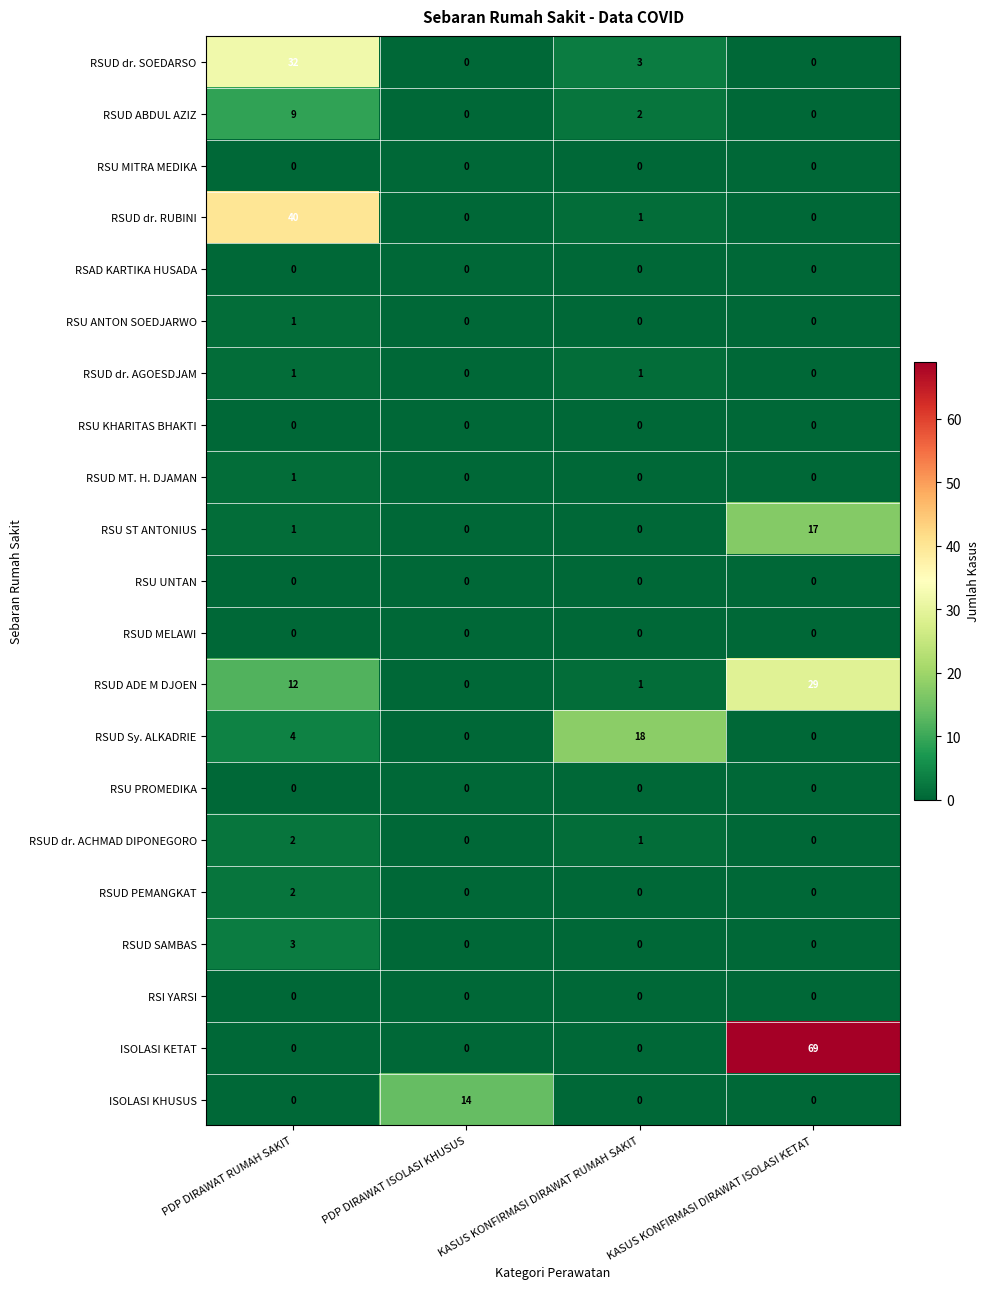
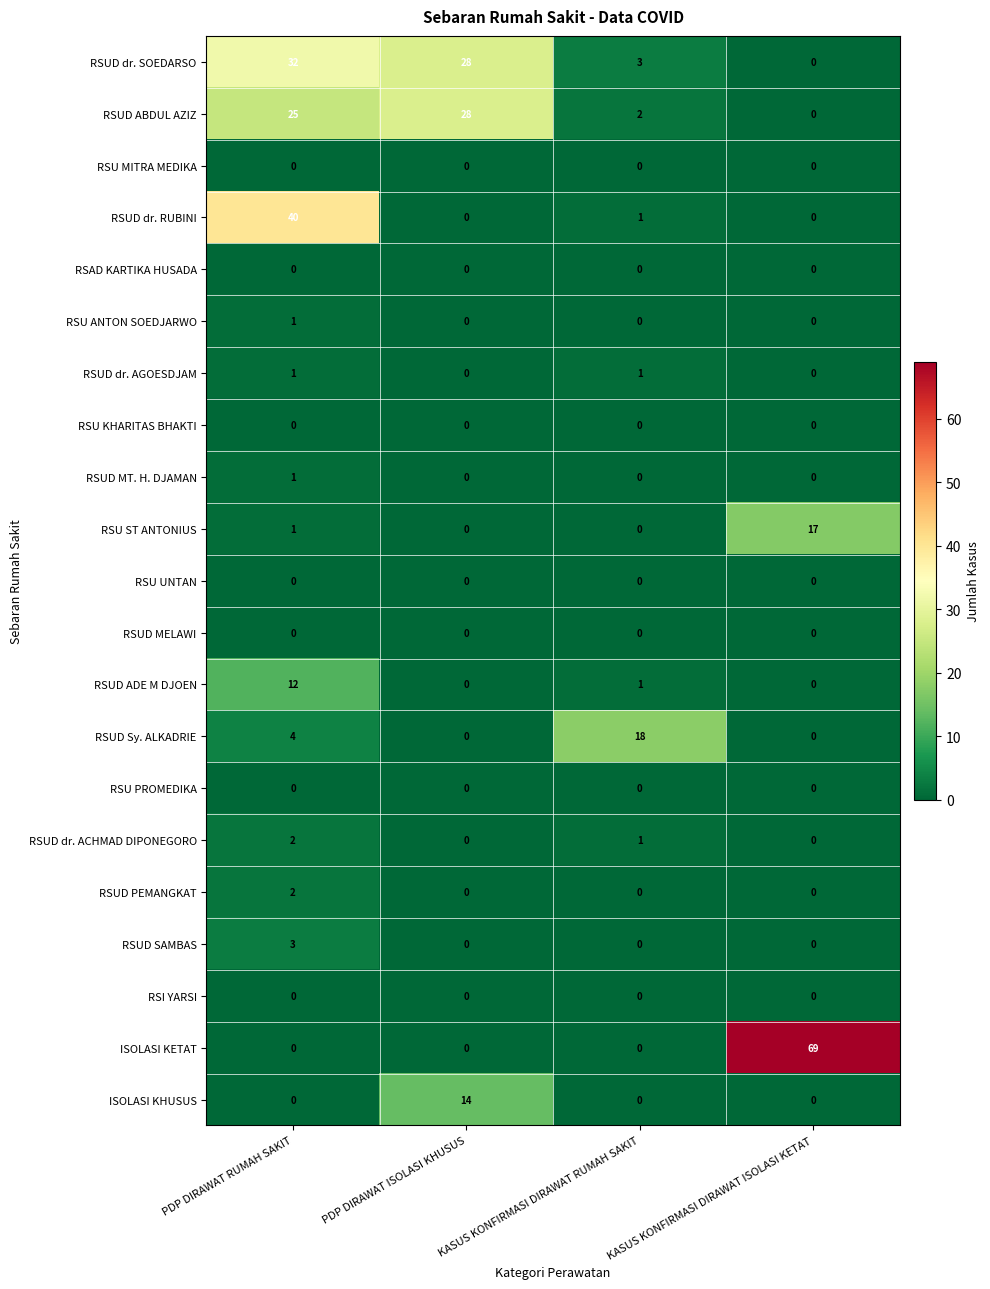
  {
    "RSUD dr. SOEDARSO": {
      "PDP DIRAWAT RUMAH SAKIT": 32,
-     "PDP DIRAWAT ISOLASI KHUSUS": 0,
+     "PDP DIRAWAT ISOLASI KHUSUS": 28,
      "KASUS KONFIRMASI DIRAWAT RUMAH SAKIT": 3,
      "KASUS KONFIRMASI DIRAWAT ISOLASI KETAT": 0
    },
    "RSUD ABDUL AZIZ": {
-     "PDP DIRAWAT RUMAH SAKIT": 9,
-     "PDP DIRAWAT ISOLASI KHUSUS": 0,
+     "PDP DIRAWAT RUMAH SAKIT": 25,
+     "PDP DIRAWAT ISOLASI KHUSUS": 28,
      "KASUS KONFIRMASI DIRAWAT RUMAH SAKIT": 2,
      "KASUS KONFIRMASI DIRAWAT ISOLASI KETAT": 0
    },
    "RSU MITRA MEDIKA": {
      "PDP DIRAWAT RUMAH SAKIT": 0,
      "PDP DIRAWAT ISOLASI KHUSUS": 0,
      "KASUS KONFIRMASI DIRAWAT RUMAH SAKIT": 0,
      "KASUS KONFIRMASI DIRAWAT ISOLASI KETAT": 0
    },
    "RSUD dr. RUBINI": {
      "PDP DIRAWAT RUMAH SAKIT": 40,
      "PDP DIRAWAT ISOLASI KHUSUS": 0,
      "KASUS KONFIRMASI DIRAWAT RUMAH SAKIT": 1,
      "KASUS KONFIRMASI DIRAWAT ISOLASI KETAT": 0
    },
    "RSAD KARTIKA HUSADA": {
      "PDP DIRAWAT RUMAH SAKIT": 0,
      "PDP DIRAWAT ISOLASI KHUSUS": 0,
      "KASUS KONFIRMASI DIRAWAT RUMAH SAKIT": 0,
      "KASUS KONFIRMASI DIRAWAT ISOLASI KETAT": 0
    },
    "RSU ANTON SOEDJARWO": {
      "PDP DIRAWAT RUMAH SAKIT": 1,
      "PDP DIRAWAT ISOLASI KHUSUS": 0,
      "KASUS KONFIRMASI DIRAWAT RUMAH SAKIT": 0,
      "KASUS KONFIRMASI DIRAWAT ISOLASI KETAT": 0
    },
    "RSUD dr. AGOESDJAM": {
      "PDP DIRAWAT RUMAH SAKIT": 1,
      "PDP DIRAWAT ISOLASI KHUSUS": 0,
      "KASUS KONFIRMASI DIRAWAT RUMAH SAKIT": 1,
      "KASUS KONFIRMASI DIRAWAT ISOLASI KETAT": 0
    },
    "RSU KHARITAS BHAKTI": {
      "PDP DIRAWAT RUMAH SAKIT": 0,
      "PDP DIRAWAT ISOLASI KHUSUS": 0,
      "KASUS KONFIRMASI DIRAWAT RUMAH SAKIT": 0,
      "KASUS KONFIRMASI DIRAWAT ISOLASI KETAT": 0
    },
    "RSUD MT. H. DJAMAN": {
      "PDP DIRAWAT RUMAH SAKIT": 1,
      "PDP DIRAWAT ISOLASI KHUSUS": 0,
      "KASUS KONFIRMASI DIRAWAT RUMAH SAKIT": 0,
      "KASUS KONFIRMASI DIRAWAT ISOLASI KETAT": 0
    },
    "RSU ST ANTONIUS": {
      "PDP DIRAWAT RUMAH SAKIT": 1,
      "PDP DIRAWAT ISOLASI KHUSUS": 0,
      "KASUS KONFIRMASI DIRAWAT RUMAH SAKIT": 0,
      "KASUS KONFIRMASI DIRAWAT ISOLASI KETAT": 17
    },
    "RSU UNTAN": {
      "PDP DIRAWAT RUMAH SAKIT": 0,
      "PDP DIRAWAT ISOLASI KHUSUS": 0,
      "KASUS KONFIRMASI DIRAWAT RUMAH SAKIT": 0,
      "KASUS KONFIRMASI DIRAWAT ISOLASI KETAT": 0
    },
    "RSUD MELAWI": {
      "PDP DIRAWAT RUMAH SAKIT": 0,
      "PDP DIRAWAT ISOLASI KHUSUS": 0,
      "KASUS KONFIRMASI DIRAWAT RUMAH SAKIT": 0,
      "KASUS KONFIRMASI DIRAWAT ISOLASI KETAT": 0
    },
    "RSUD ADE M DJOEN": {
      "PDP DIRAWAT RUMAH SAKIT": 12,
      "PDP DIRAWAT ISOLASI KHUSUS": 0,
      "KASUS KONFIRMASI DIRAWAT RUMAH SAKIT": 1,
-     "KASUS KONFIRMASI DIRAWAT ISOLASI KETAT": 29
+     "KASUS KONFIRMASI DIRAWAT ISOLASI KETAT": 0
    },
    "RSUD Sy. ALKADRIE": {
      "PDP DIRAWAT RUMAH SAKIT": 4,
      "PDP DIRAWAT ISOLASI KHUSUS": 0,
      "KASUS KONFIRMASI DIRAWAT RUMAH SAKIT": 18,
      "KASUS KONFIRMASI DIRAWAT ISOLASI KETAT": 0
    },
    "RSU PROMEDIKA": {
      "PDP DIRAWAT RUMAH SAKIT": 0,
      "PDP DIRAWAT ISOLASI KHUSUS": 0,
      "KASUS KONFIRMASI DIRAWAT RUMAH SAKIT": 0,
      "KASUS KONFIRMASI DIRAWAT ISOLASI KETAT": 0
    },
    "RSUD dr. ACHMAD DIPONEGORO": {
      "PDP DIRAWAT RUMAH SAKIT": 2,
      "PDP DIRAWAT ISOLASI KHUSUS": 0,
      "KASUS KONFIRMASI DIRAWAT RUMAH SAKIT": 1,
      "KASUS KONFIRMASI DIRAWAT ISOLASI KETAT": 0
    },
    "RSUD PEMANGKAT": {
      "PDP DIRAWAT RUMAH SAKIT": 2,
      "PDP DIRAWAT ISOLASI KHUSUS": 0,
      "KASUS KONFIRMASI DIRAWAT RUMAH SAKIT": 0,
      "KASUS KONFIRMASI DIRAWAT ISOLASI KETAT": 0
    },
    "RSUD SAMBAS": {
      "PDP DIRAWAT RUMAH SAKIT": 3,
      "PDP DIRAWAT ISOLASI KHUSUS": 0,
      "KASUS KONFIRMASI DIRAWAT RUMAH SAKIT": 0,
      "KASUS KONFIRMASI DIRAWAT ISOLASI KETAT": 0
    },
    "RSI YARSI": {
      "PDP DIRAWAT RUMAH SAKIT": 0,
      "PDP DIRAWAT ISOLASI KHUSUS": 0,
      "KASUS KONFIRMASI DIRAWAT RUMAH SAKIT": 0,
      "KASUS KONFIRMASI DIRAWAT ISOLASI KETAT": 0
    },
    "ISOLASI KETAT": {
      "PDP DIRAWAT RUMAH SAKIT": 0,
      "PDP DIRAWAT ISOLASI KHUSUS": 0,
      "KASUS KONFIRMASI DIRAWAT RUMAH SAKIT": 0,
      "KASUS KONFIRMASI DIRAWAT ISOLASI KETAT": 69
    },
    "ISOLASI KHUSUS": {
      "PDP DIRAWAT RUMAH SAKIT": 0,
      "PDP DIRAWAT ISOLASI KHUSUS": 14,
      "KASUS KONFIRMASI DIRAWAT RUMAH SAKIT": 0,
      "KASUS KONFIRMASI DIRAWAT ISOLASI KETAT": 0
    }
  }
